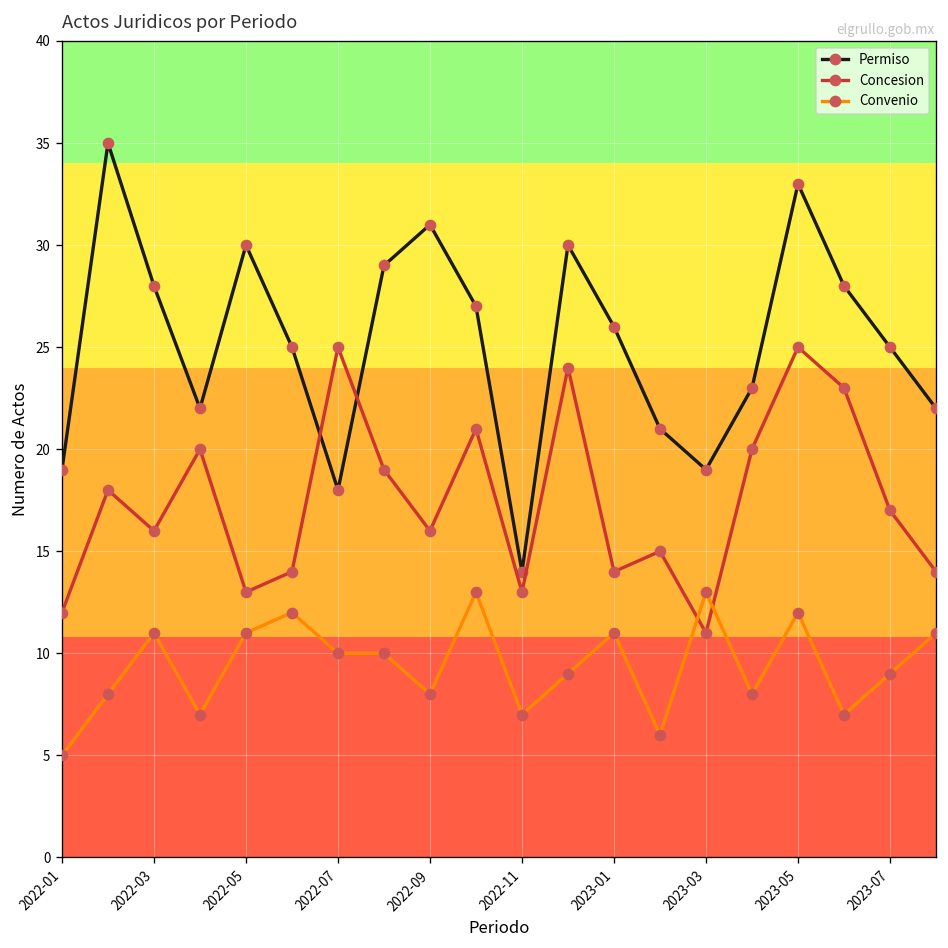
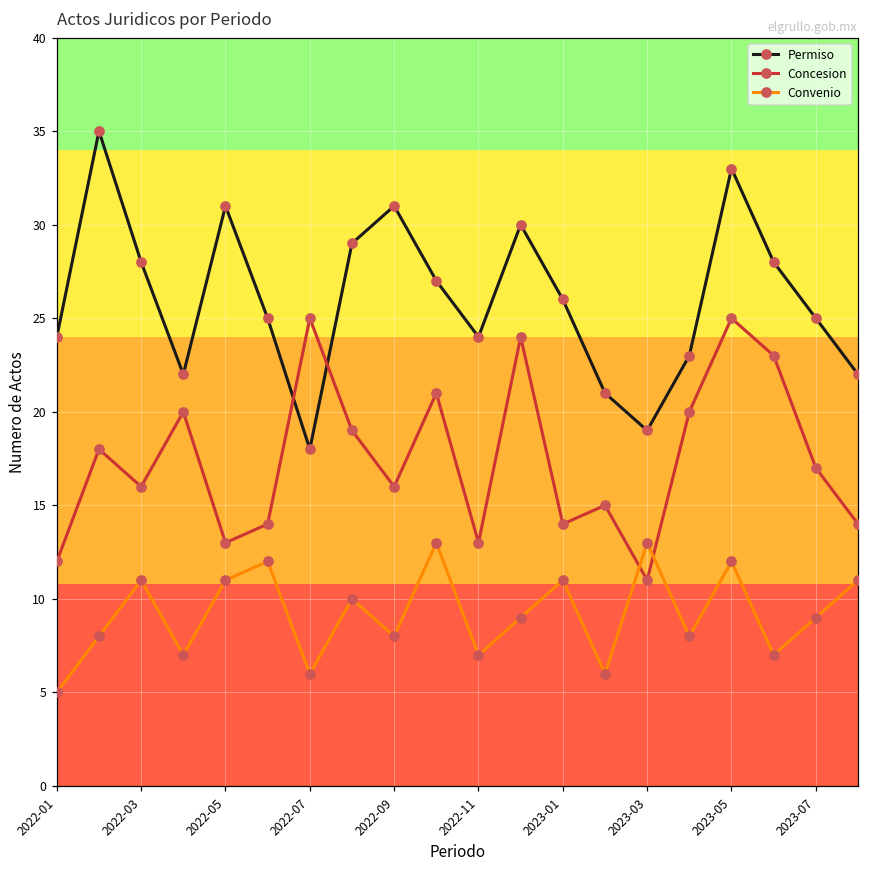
  {
    "Permiso": {
-     "2022-01": 19,
+     "2022-01": 24,
      "2022-03": 28,
-     "2022-05": 30,
+     "2022-05": 31,
      "2022-07": 18,
      "2022-09": 31,
-     "2022-11": 14,
+     "2022-11": 24,
      "2023-01": 26,
      "2023-03": 19,
      "2023-05": 33,
      "2023-07": 25
    },
    "Concesion": {
      "2022-01": 12,
      "2022-03": 16,
      "2022-05": 13,
      "2022-07": 25,
      "2022-09": 16,
      "2022-11": 13,
      "2023-01": 14,
      "2023-03": 11,
      "2023-05": 25,
      "2023-07": 17
    },
    "Convenio": {
      "2022-01": 5,
      "2022-03": 11,
      "2022-05": 11,
-     "2022-07": 10,
+     "2022-07": 6,
      "2022-09": 8,
      "2022-11": 7,
      "2023-01": 11,
      "2023-03": 13,
      "2023-05": 12,
      "2023-07": 9
    }
  }
